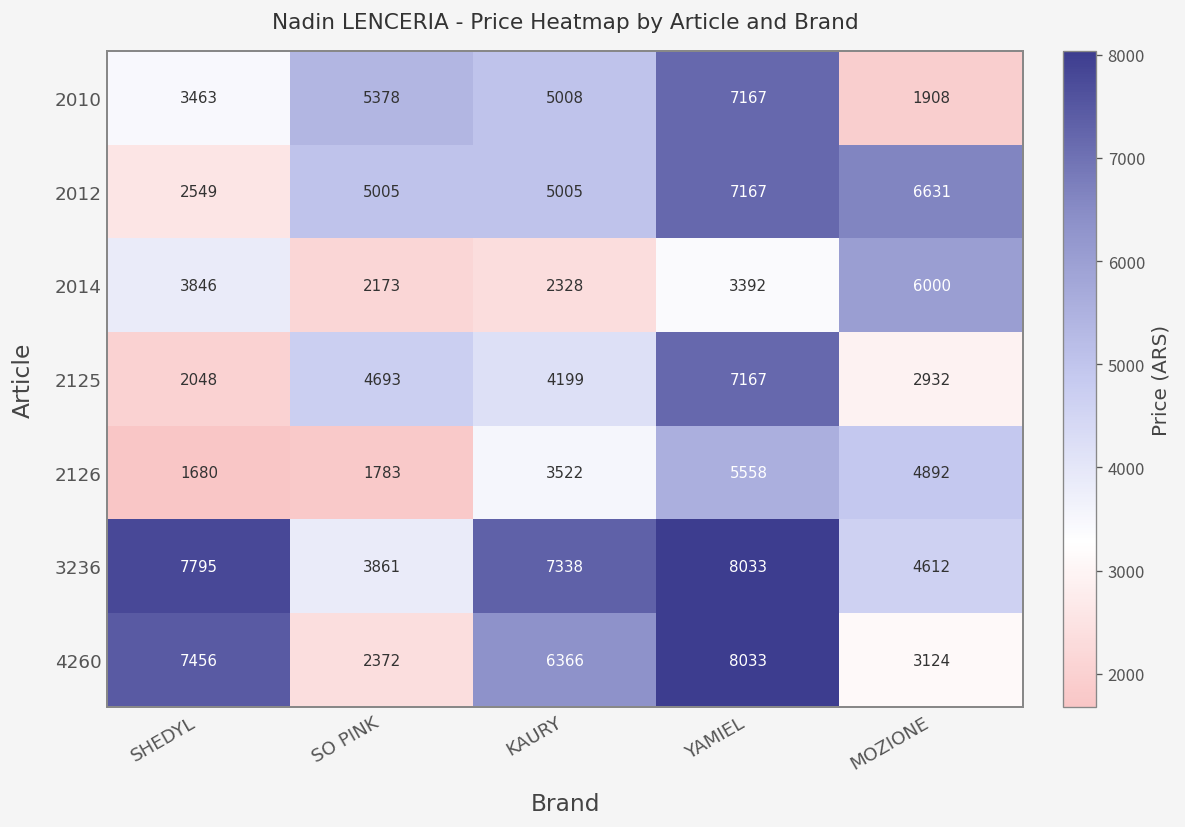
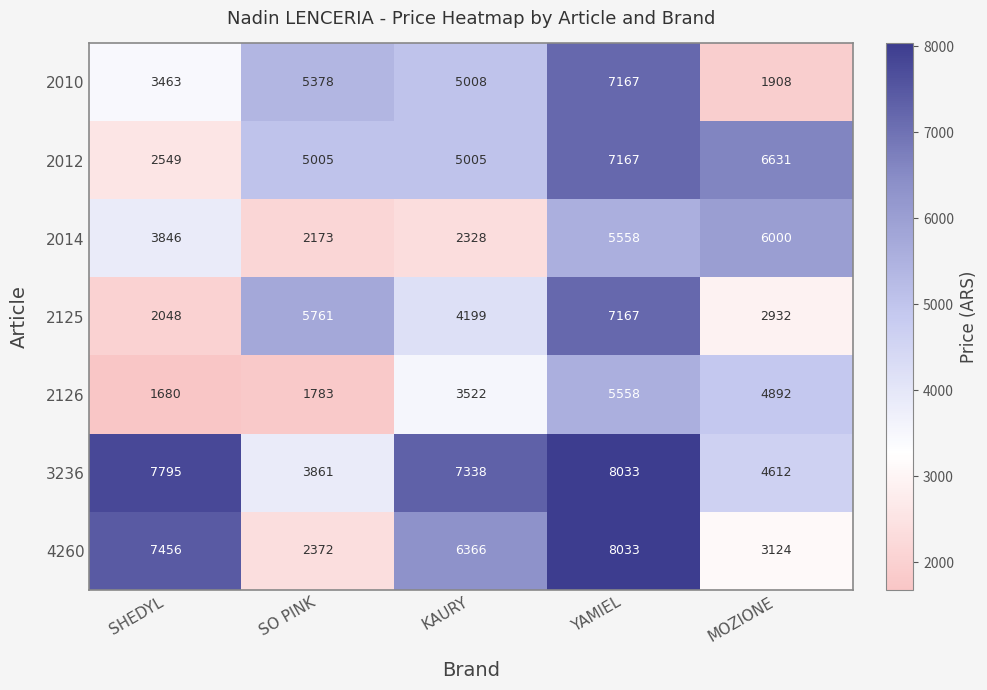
  {
    "2010": {
      "SHEDYL": 3463,
      "SO PINK": 5378,
      "KAURY": 5008,
      "YAMIEL": 7167,
      "MOZIONE": 1908
    },
    "2012": {
      "SHEDYL": 2549,
      "SO PINK": 5005,
      "KAURY": 5005,
      "YAMIEL": 7167,
      "MOZIONE": 6631
    },
    "2014": {
      "SHEDYL": 3846,
      "SO PINK": 2173,
      "KAURY": 2328,
-     "YAMIEL": 3392,
+     "YAMIEL": 5558,
      "MOZIONE": 6000
    },
    "2125": {
      "SHEDYL": 2048,
-     "SO PINK": 4693,
+     "SO PINK": 5761,
      "KAURY": 4199,
      "YAMIEL": 7167,
      "MOZIONE": 2932
    },
    "2126": {
      "SHEDYL": 1680,
      "SO PINK": 1783,
      "KAURY": 3522,
      "YAMIEL": 5558,
      "MOZIONE": 4892
    },
    "3236": {
      "SHEDYL": 7795,
      "SO PINK": 3861,
      "KAURY": 7338,
      "YAMIEL": 8033,
      "MOZIONE": 4612
    },
    "4260": {
      "SHEDYL": 7456,
      "SO PINK": 2372,
      "KAURY": 6366,
      "YAMIEL": 8033,
      "MOZIONE": 3124
    }
  }
